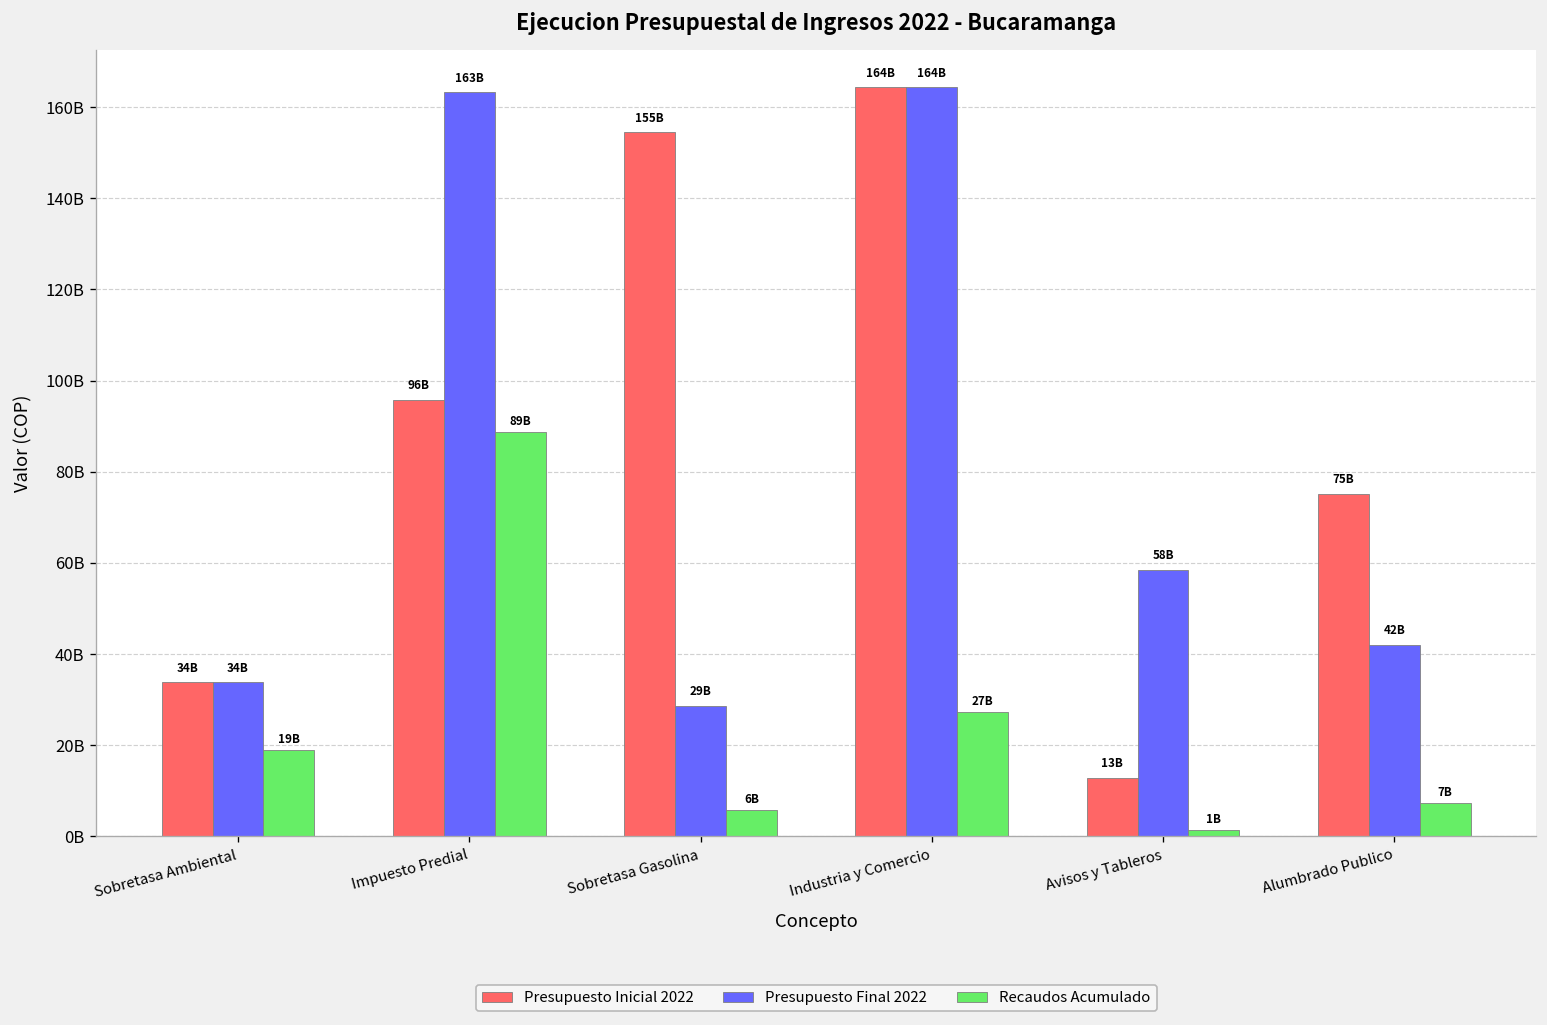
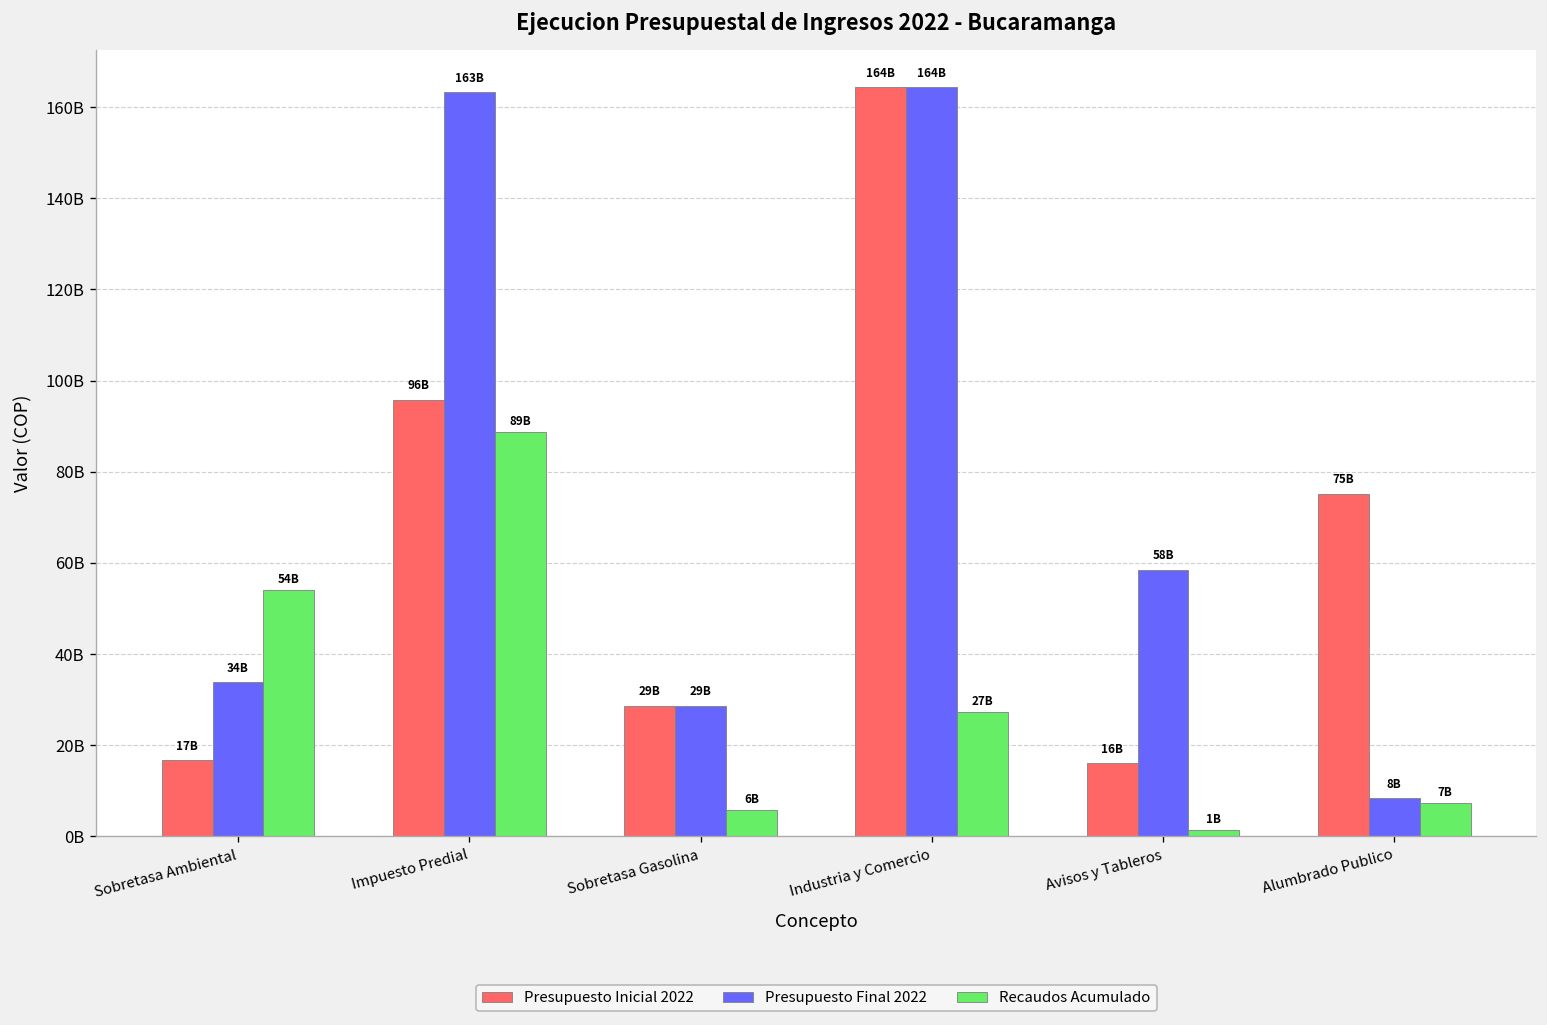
  {
    "Presupuesto Inicial 2022": {
-     "Sobretasa Ambiental": "34B",
+     "Sobretasa Ambiental": "17B",
      "Impuesto Predial": "96B",
-     "Sobretasa Gasolina": "155B",
+     "Sobretasa Gasolina": "29B",
      "Industria y Comercio": "164B",
-     "Avisos y Tableros": "13B",
+     "Avisos y Tableros": "16B",
      "Alumbrado Publico": "75B"
    },
    "Presupuesto Final 2022": {
      "Sobretasa Ambiental": "34B",
      "Impuesto Predial": "163B",
      "Sobretasa Gasolina": "29B",
      "Industria y Comercio": "164B",
      "Avisos y Tableros": "58B",
-     "Alumbrado Publico": "42B"
+     "Alumbrado Publico": "8B"
    },
    "Recaudos Acumulado": {
-     "Sobretasa Ambiental": "19B",
+     "Sobretasa Ambiental": "54B",
      "Impuesto Predial": "89B",
      "Sobretasa Gasolina": "6B",
      "Industria y Comercio": "27B",
      "Avisos y Tableros": "1B",
      "Alumbrado Publico": "7B"
    }
  }
